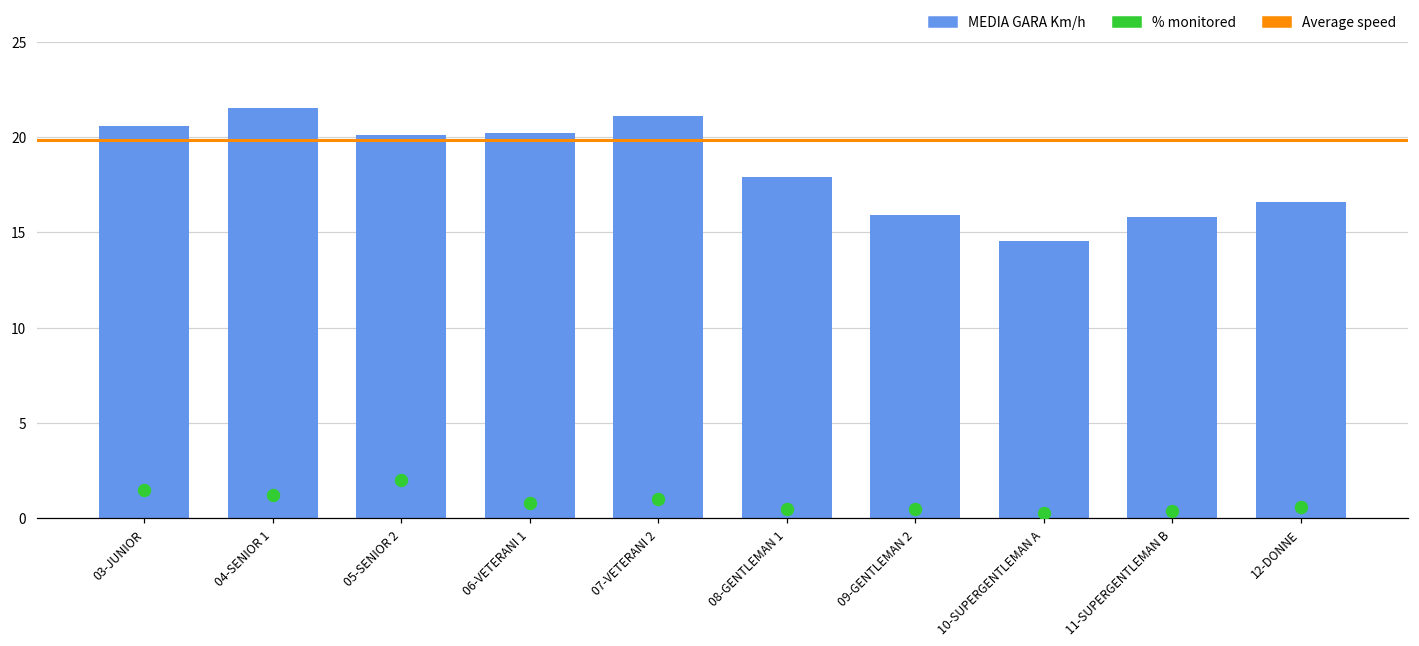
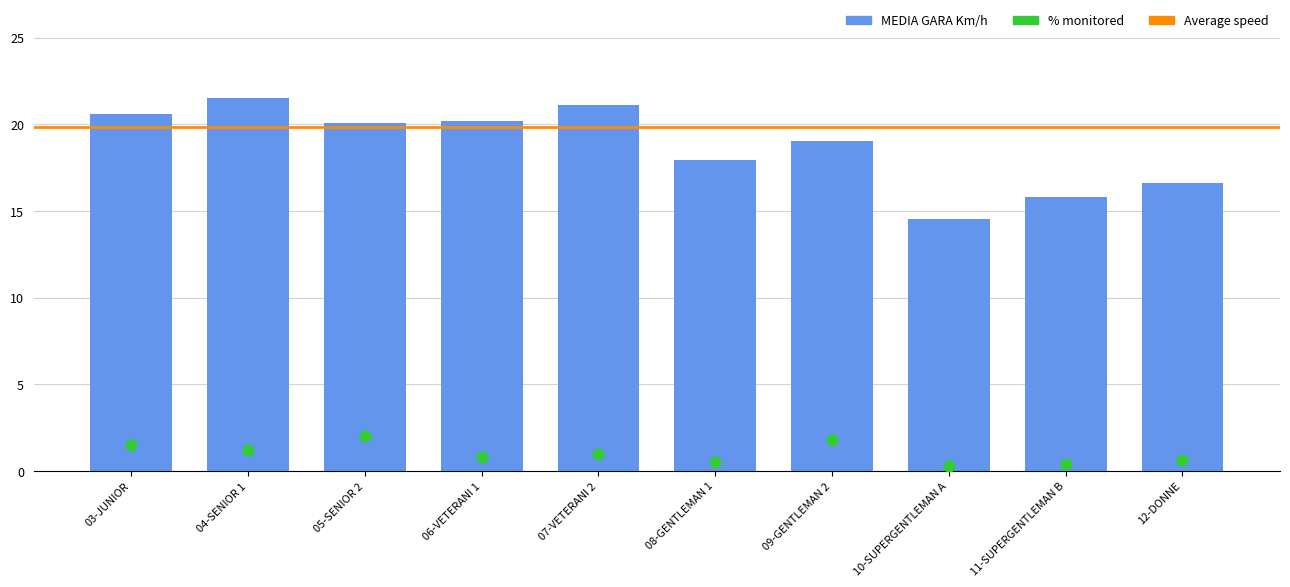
  {
    "MEDIA GARA Km/h": {
      "03-JUNIOR": 20.6,
      "04-SENIOR 1": 21.5,
      "05-SENIOR 2": 20.1,
      "06-VETERANI 1": 20.2,
      "07-VETERANI 2": 21.1,
      "08-GENTLEMAN 1": 17.9,
-     "09-GENTLEMAN 2": 15.9,
+     "09-GENTLEMAN 2": 19.1,
      "10-SUPERGENTLEMAN A": 14.5,
      "11-SUPERGENTLEMAN B": 15.8,
      "12-DONNE": 16.6
    },
    "% monitored": {
-     "09-GENTLEMAN 2": 0.5
+     "09-GENTLEMAN 2": 1.8
    }
  }
